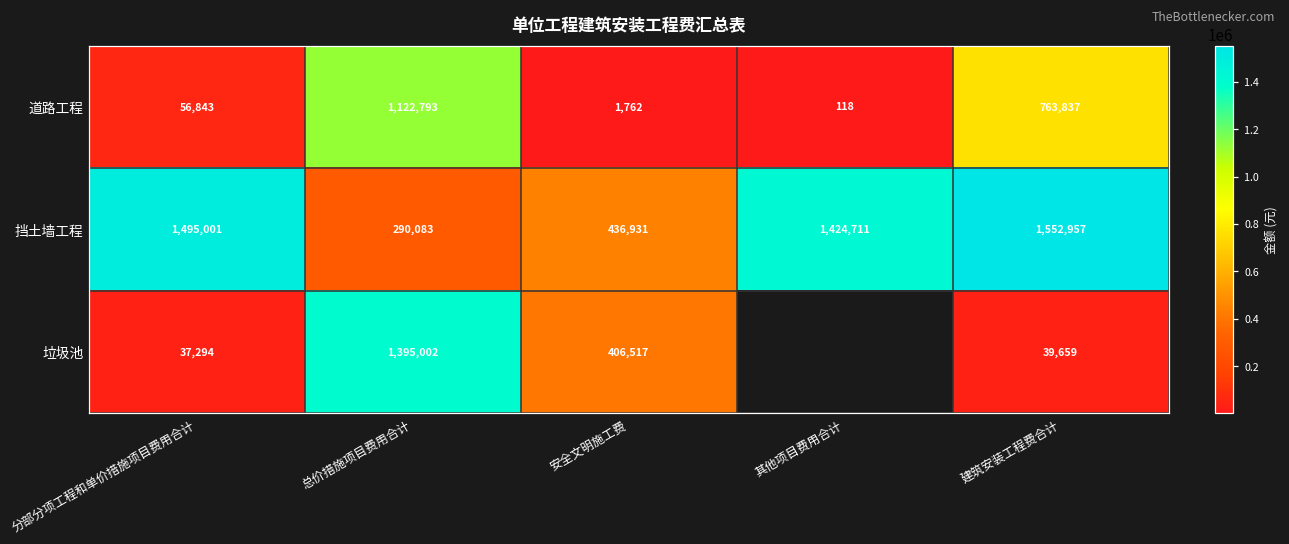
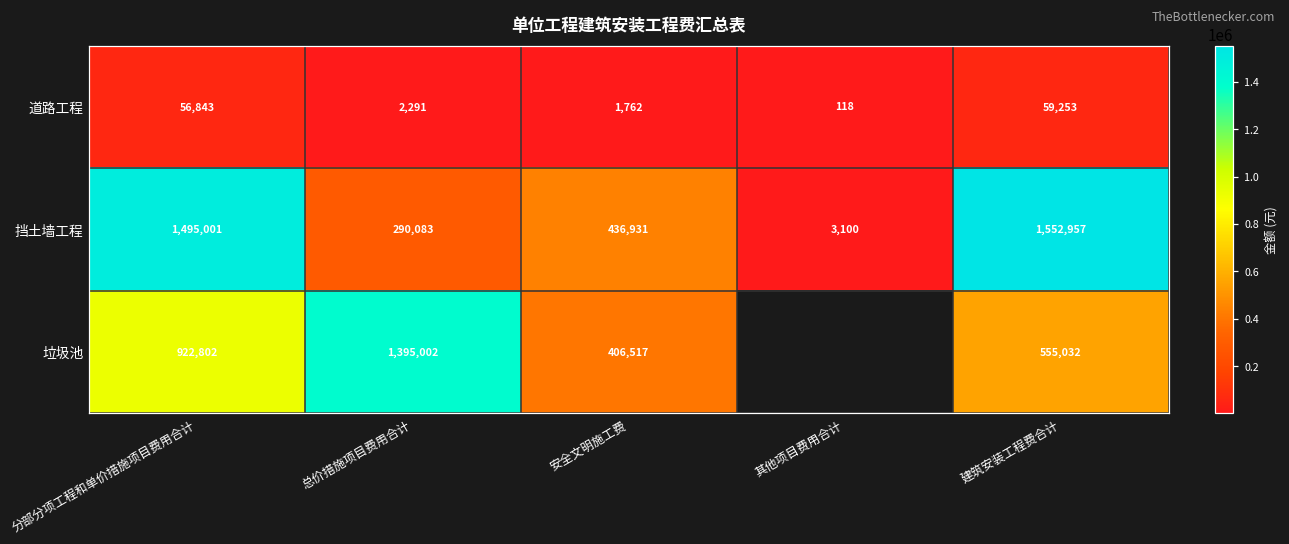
  {
    "道路工程": {
      "分部分项工程和单价措施项目费用合计": "56,843",
-     "总价措施项目费用合计": "1,122,793",
+     "总价措施项目费用合计": "2,291",
      "安全文明施工费": "1,762",
      "其他项目费用合计": "118",
-     "建筑安装工程费合计": "763,837"
+     "建筑安装工程费合计": "59,253"
    },
    "挡土墙工程": {
      "分部分项工程和单价措施项目费用合计": "1,495,001",
      "总价措施项目费用合计": "290,083",
      "安全文明施工费": "436,931",
-     "其他项目费用合计": "1,424,711",
+     "其他项目费用合计": "3,100",
      "建筑安装工程费合计": "1,552,957"
    },
    "垃圾池": {
-     "分部分项工程和单价措施项目费用合计": "37,294",
+     "分部分项工程和单价措施项目费用合计": "922,802",
      "总价措施项目费用合计": "1,395,002",
      "安全文明施工费": "406,517",
-     "建筑安装工程费合计": "39,659"
+     "建筑安装工程费合计": "555,032"
    }
  }
